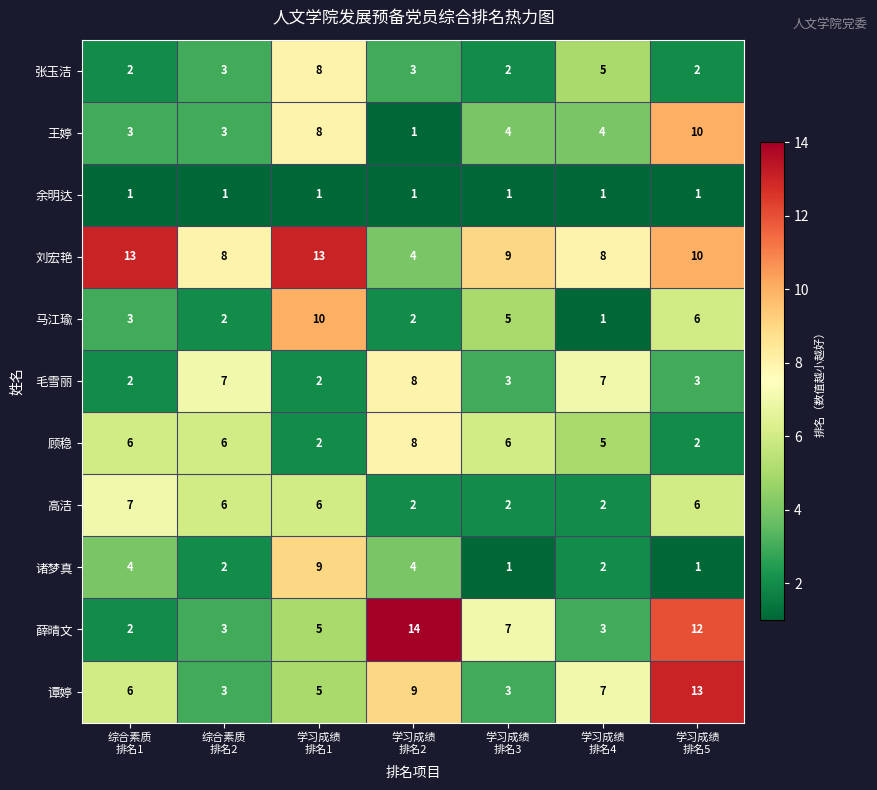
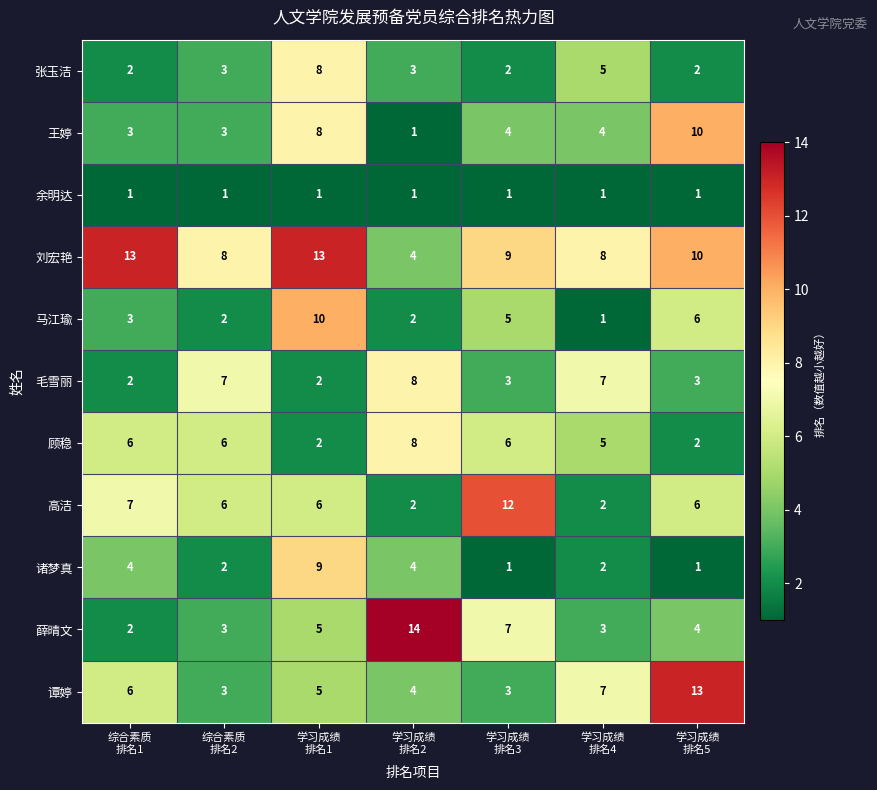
  {
    "张玉洁": {
      "综合素质 排名1": 2,
      "综合素质 排名2": 3,
      "学习成绩 排名1": 8,
      "学习成绩 排名2": 3,
      "学习成绩 排名3": 2,
      "学习成绩 排名4": 5,
      "学习成绩 排名5": 2
    },
    "王婷": {
      "综合素质 排名1": 3,
      "综合素质 排名2": 3,
      "学习成绩 排名1": 8,
      "学习成绩 排名2": 1,
      "学习成绩 排名3": 4,
      "学习成绩 排名4": 4,
      "学习成绩 排名5": 10
    },
    "余明达": {
      "综合素质 排名1": 1,
      "综合素质 排名2": 1,
      "学习成绩 排名1": 1,
      "学习成绩 排名2": 1,
      "学习成绩 排名3": 1,
      "学习成绩 排名4": 1,
      "学习成绩 排名5": 1
    },
    "刘宏艳": {
      "综合素质 排名1": 13,
      "综合素质 排名2": 8,
      "学习成绩 排名1": 13,
      "学习成绩 排名2": 4,
      "学习成绩 排名3": 9,
      "学习成绩 排名4": 8,
      "学习成绩 排名5": 10
    },
    "马江瑜": {
      "综合素质 排名1": 3,
      "综合素质 排名2": 2,
      "学习成绩 排名1": 10,
      "学习成绩 排名2": 2,
      "学习成绩 排名3": 5,
      "学习成绩 排名4": 1,
      "学习成绩 排名5": 6
    },
    "毛雪丽": {
      "综合素质 排名1": 2,
      "综合素质 排名2": 7,
      "学习成绩 排名1": 2,
      "学习成绩 排名2": 8,
      "学习成绩 排名3": 3,
      "学习成绩 排名4": 7,
      "学习成绩 排名5": 3
    },
    "顾稳": {
      "综合素质 排名1": 6,
      "综合素质 排名2": 6,
      "学习成绩 排名1": 2,
      "学习成绩 排名2": 8,
      "学习成绩 排名3": 6,
      "学习成绩 排名4": 5,
      "学习成绩 排名5": 2
    },
    "高洁": {
      "综合素质 排名1": 7,
      "综合素质 排名2": 6,
      "学习成绩 排名1": 6,
      "学习成绩 排名2": 2,
-     "学习成绩 排名3": 2,
+     "学习成绩 排名3": 12,
      "学习成绩 排名4": 2,
      "学习成绩 排名5": 6
    },
    "诸梦真": {
      "综合素质 排名1": 4,
      "综合素质 排名2": 2,
      "学习成绩 排名1": 9,
      "学习成绩 排名2": 4,
      "学习成绩 排名3": 1,
      "学习成绩 排名4": 2,
      "学习成绩 排名5": 1
    },
    "薛晴文": {
      "综合素质 排名1": 2,
      "综合素质 排名2": 3,
      "学习成绩 排名1": 5,
      "学习成绩 排名2": 14,
      "学习成绩 排名3": 7,
      "学习成绩 排名4": 3,
-     "学习成绩 排名5": 12
+     "学习成绩 排名5": 4
    },
    "谭婷": {
      "综合素质 排名1": 6,
      "综合素质 排名2": 3,
      "学习成绩 排名1": 5,
-     "学习成绩 排名2": 9,
+     "学习成绩 排名2": 4,
      "学习成绩 排名3": 3,
      "学习成绩 排名4": 7,
      "学习成绩 排名5": 13
    }
  }
